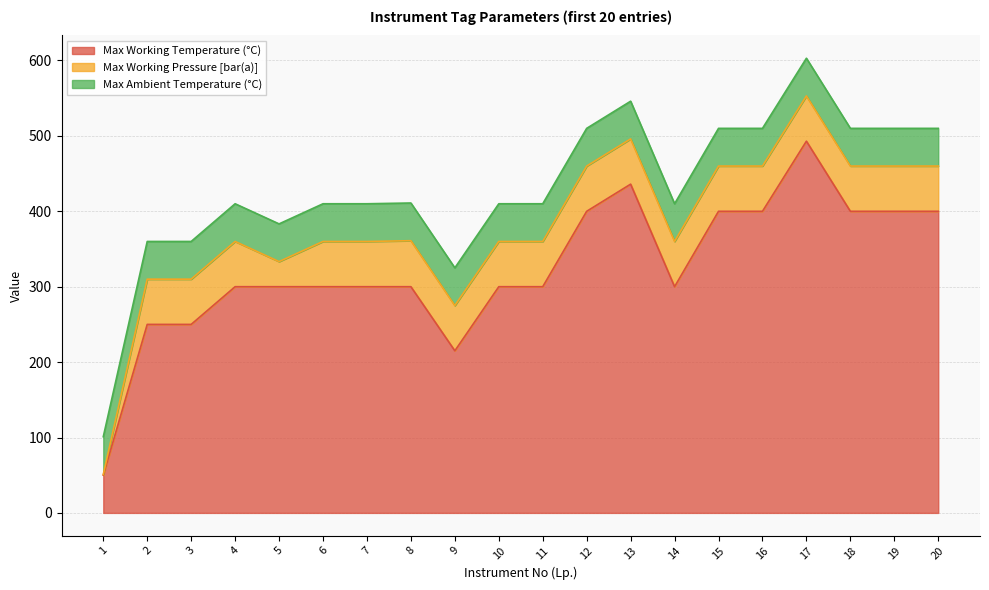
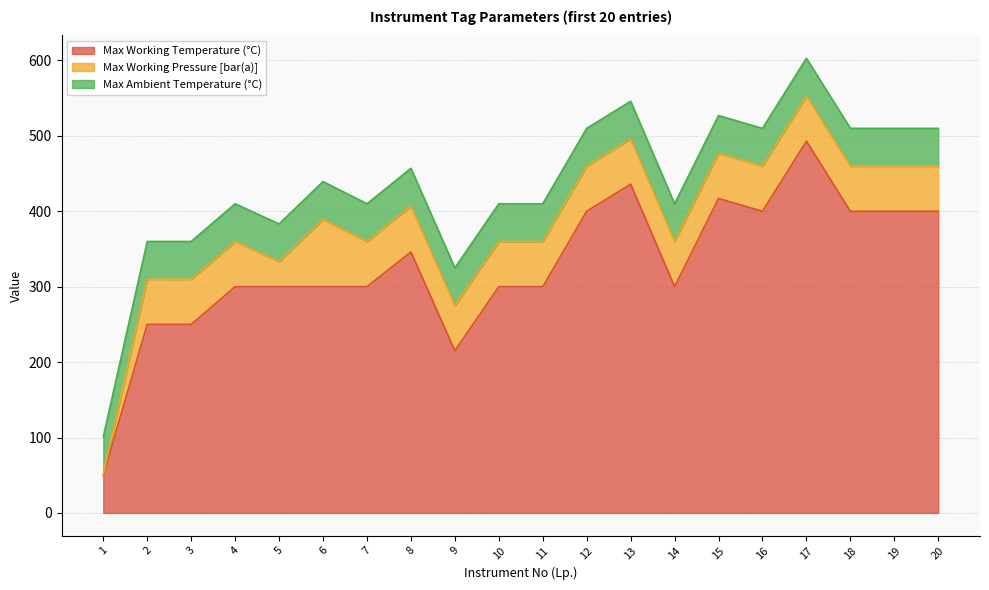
  {
    "Max Working Temperature (°C)": {
      "2": 250,
      "3": 250,
      "4": 300,
      "5": 300,
      "6": 300,
      "7": 300,
-     "8": 300,
+     "8": 350,
      "9": 220,
      "10": 300,
      "11": 300,
      "12": 400,
      "13": 440,
      "14": 300,
-     "15": 400,
+     "15": 420,
      "16": 400,
      "17": 490,
      "18": 400,
      "19": 400,
      "20": 400
    },
    "Max Working Pressure [bar(a)]": {
      "2": 60,
      "3": 60,
      "4": 60,
      "5": 30,
-     "6": 60,
+     "6": 90,
      "7": 60,
      "8": 60,
      "9": 60,
      "10": 60,
      "11": 60,
      "12": 60,
      "13": 60,
      "14": 60,
      "15": 60,
      "16": 60,
      "17": 60,
      "18": 60,
      "19": 60,
      "20": 60
    },
    "Max Ambient Temperature (°C)": {
      "1": 50,
      "2": 50,
      "3": 50,
      "4": 50,
      "5": 50,
      "6": 50,
      "7": 50,
      "8": 50,
      "9": 50,
      "10": 50,
      "11": 50,
      "12": 50,
      "13": 50,
      "14": 50,
      "15": 50,
      "16": 50,
      "17": 50,
      "18": 50,
      "19": 50,
      "20": 50
    }
  }
